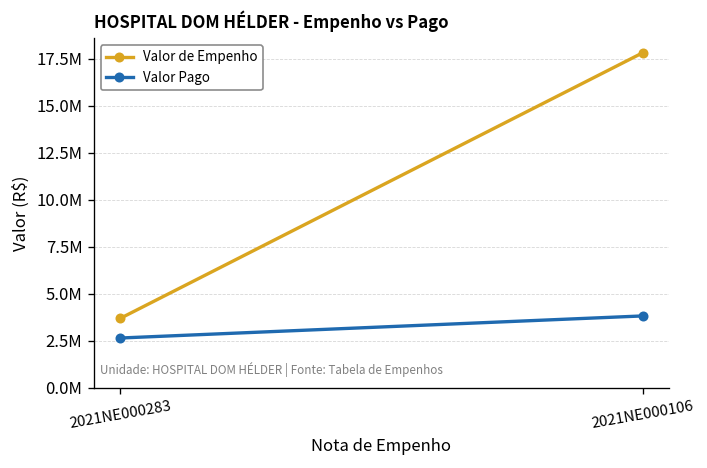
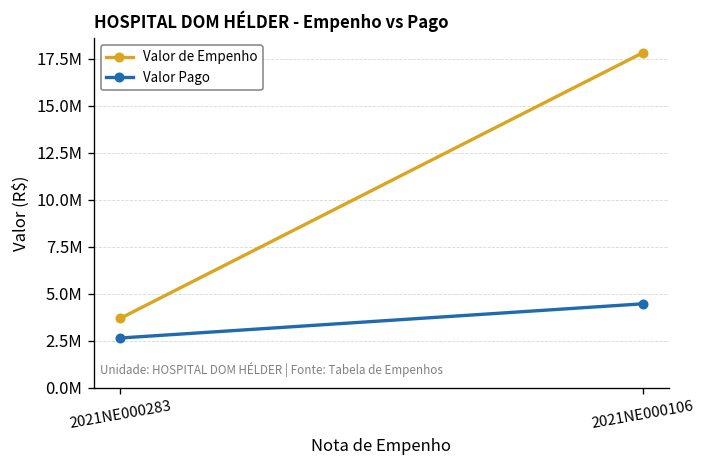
  {
    "Valor de Empenho": {
      "2021NE000283": 3700000,
      "2021NE000106": 17800000
    },
    "Valor Pago": {
      "2021NE000283": 2600000,
-     "2021NE000106": 3800000
+     "2021NE000106": 4500000
    }
  }
